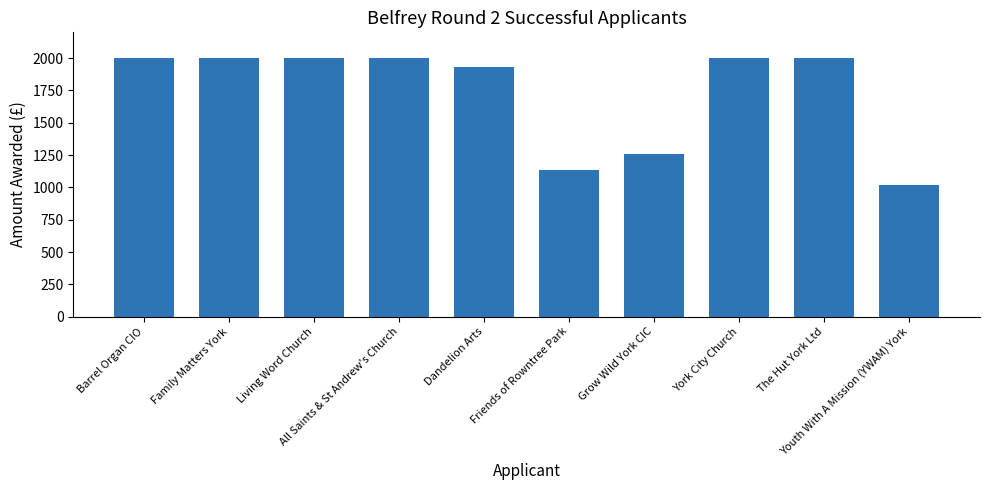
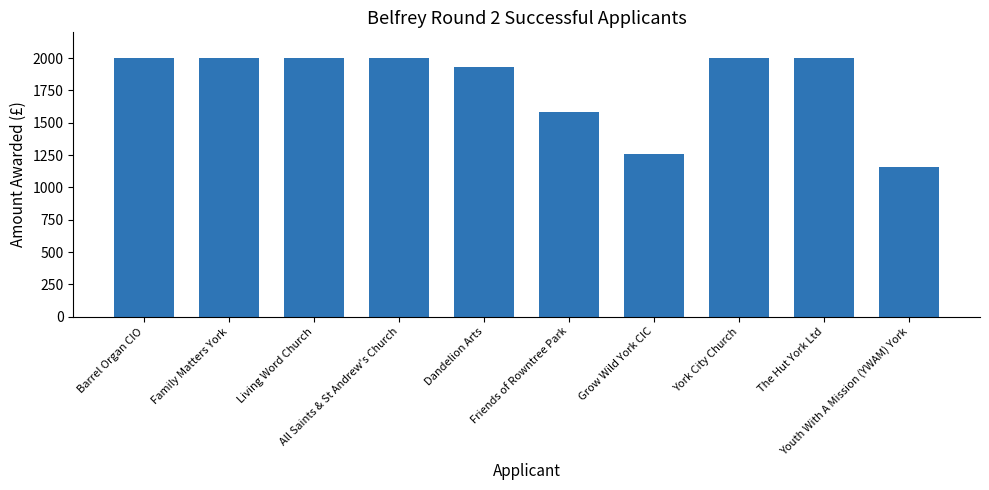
  {
    "Barrel Organ CIO": 2000,
    "Family Matters York": 2000,
    "Living Word Church": 2000,
    "All Saints & St Andrew's Church": 2000,
    "Dandelion Arts": 1930,
-   "Friends of Rowntree Park": 1140,
+   "Friends of Rowntree Park": 1580,
    "Grow Wild York CIC": 1260,
    "York City Church": 2000,
    "The Hut York Ltd": 2000,
-   "Youth With A Mission (YWAM) York": 1020
+   "Youth With A Mission (YWAM) York": 1160
  }
